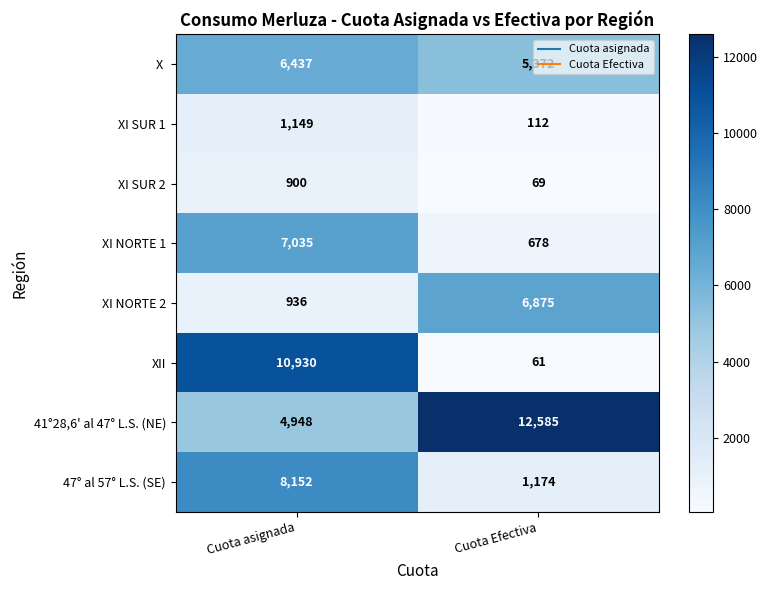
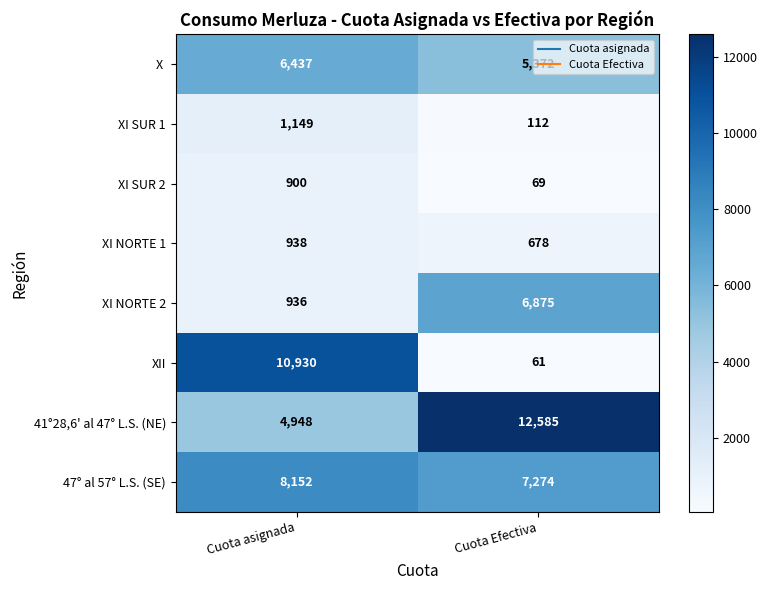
  {
    "X": {
      "Cuota asignada": "6,437"
    },
    "XI SUR 1": {
      "Cuota asignada": "1,149",
      "Cuota Efectiva": "112"
    },
    "XI SUR 2": {
      "Cuota asignada": "900",
      "Cuota Efectiva": "69"
    },
    "XI NORTE 1": {
-     "Cuota asignada": "7,035",
+     "Cuota asignada": "938",
      "Cuota Efectiva": "678"
    },
    "XI NORTE 2": {
      "Cuota asignada": "936",
      "Cuota Efectiva": "6,875"
    },
    "XII": {
      "Cuota asignada": "10,930",
      "Cuota Efectiva": "61"
    },
    "41°28,6' al 47° L.S. (NE)": {
      "Cuota asignada": "4,948",
      "Cuota Efectiva": "12,585"
    },
    "47° al 57° L.S. (SE)": {
      "Cuota asignada": "8,152",
-     "Cuota Efectiva": "1,174"
+     "Cuota Efectiva": "7,274"
    }
  }
